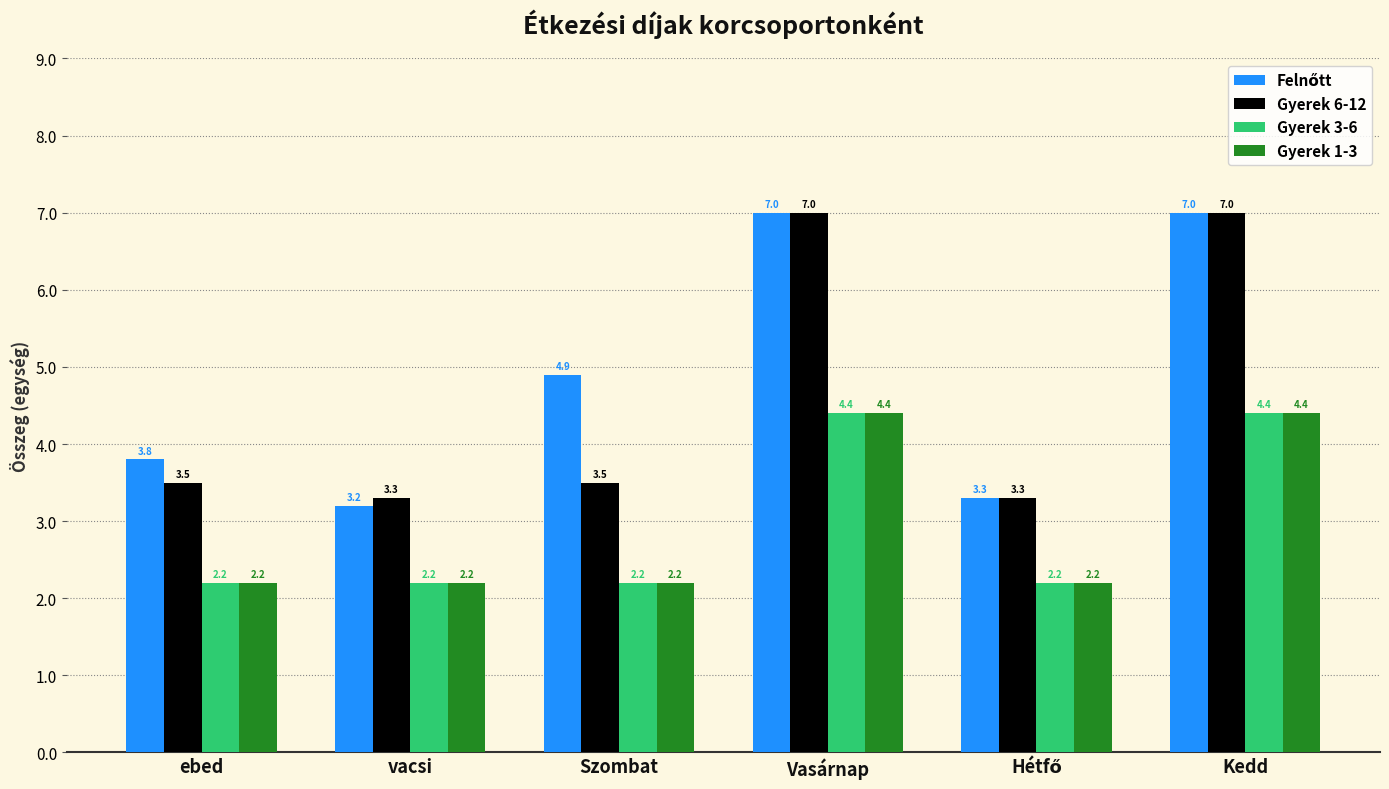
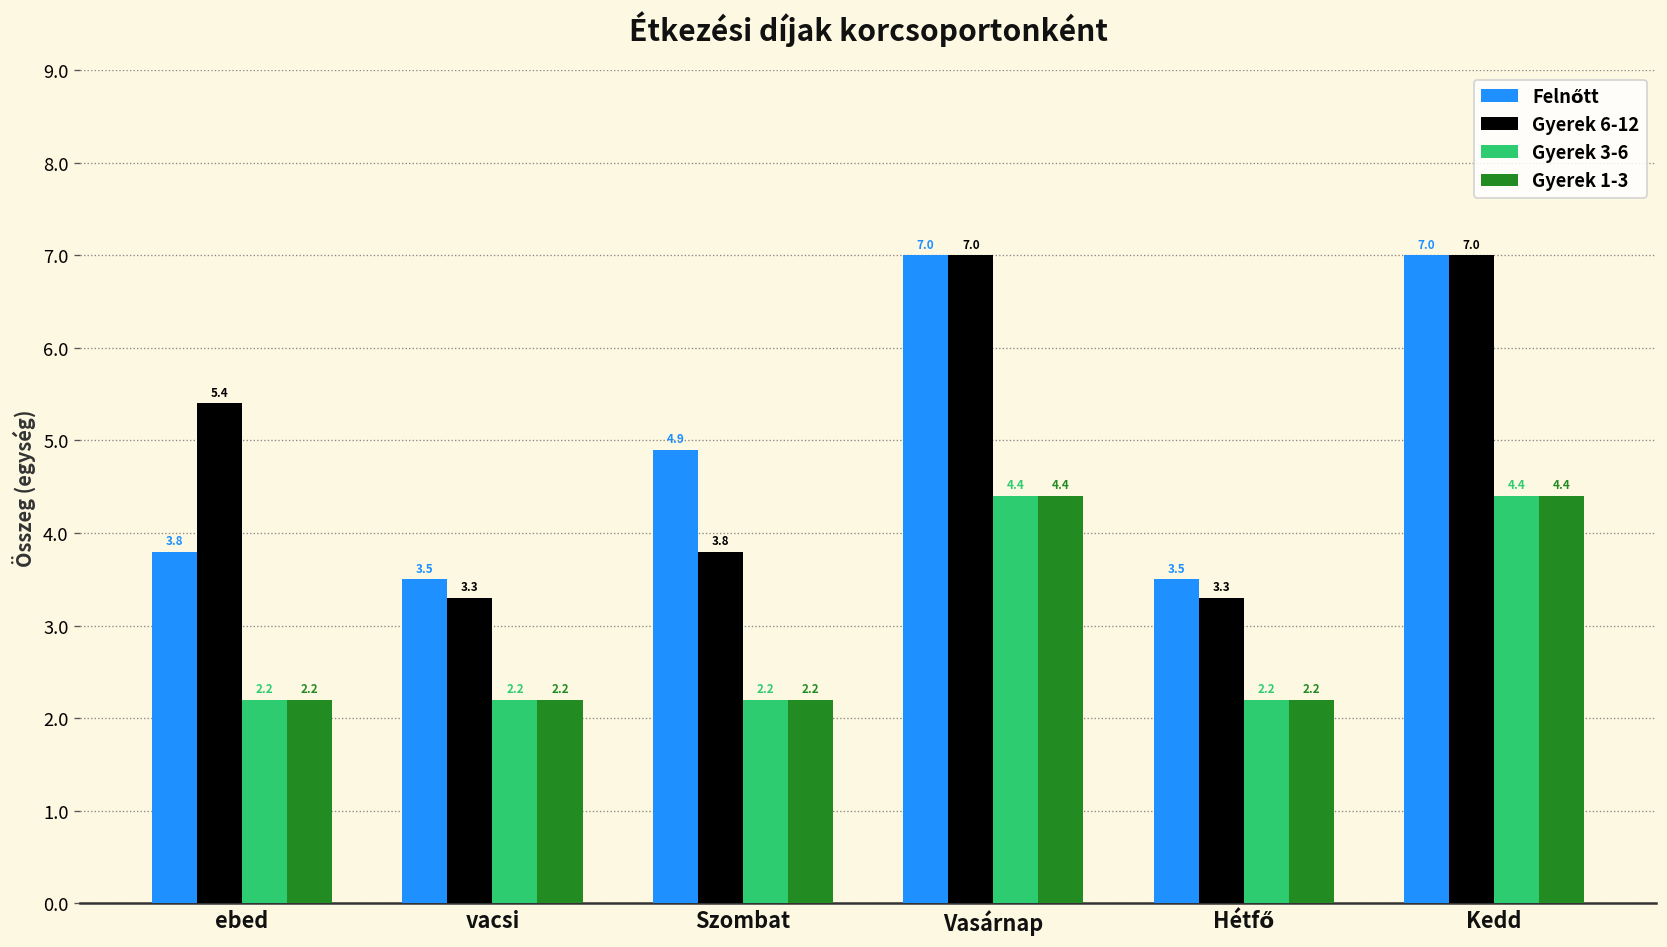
  {
    "Felnőtt": {
      "ebed": 3.8,
-     "vacsi": 3.2,
+     "vacsi": 3.5,
      "Szombat": 4.9,
      "Vasárnap": 7.0,
-     "Hétfő": 3.3,
+     "Hétfő": 3.5,
      "Kedd": 7.0
    },
    "Gyerek 6-12": {
-     "ebed": 3.5,
+     "ebed": 5.4,
      "vacsi": 3.3,
-     "Szombat": 3.5,
+     "Szombat": 3.8,
      "Vasárnap": 7.0,
      "Hétfő": 3.3,
      "Kedd": 7.0
    },
    "Gyerek 3-6": {
      "ebed": 2.2,
      "vacsi": 2.2,
      "Szombat": 2.2,
      "Vasárnap": 4.4,
      "Hétfő": 2.2,
      "Kedd": 4.4
    },
    "Gyerek 1-3": {
      "ebed": 2.2,
      "vacsi": 2.2,
      "Szombat": 2.2,
      "Vasárnap": 4.4,
      "Hétfő": 2.2,
      "Kedd": 4.4
    }
  }
